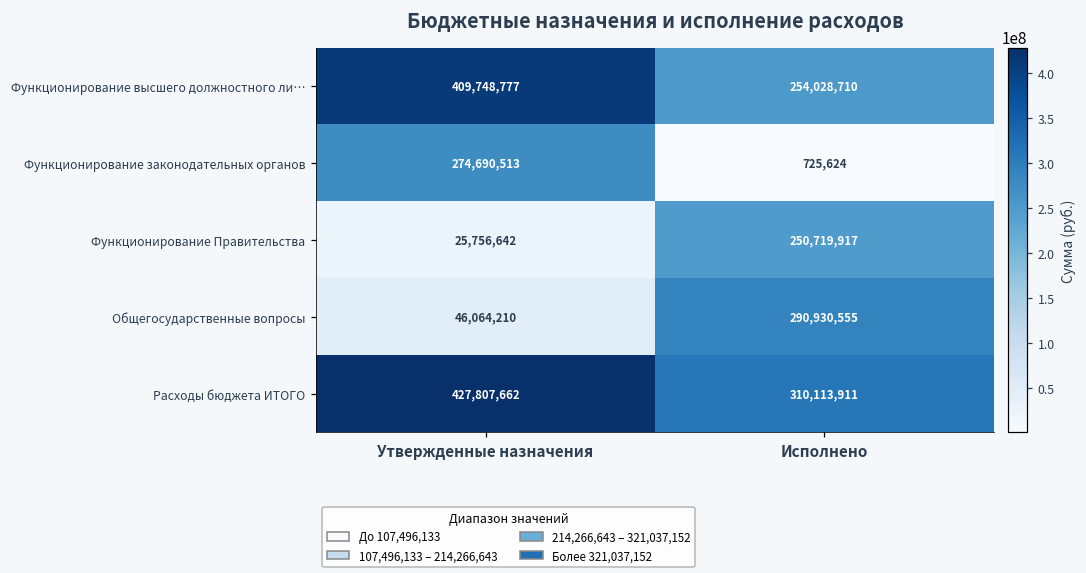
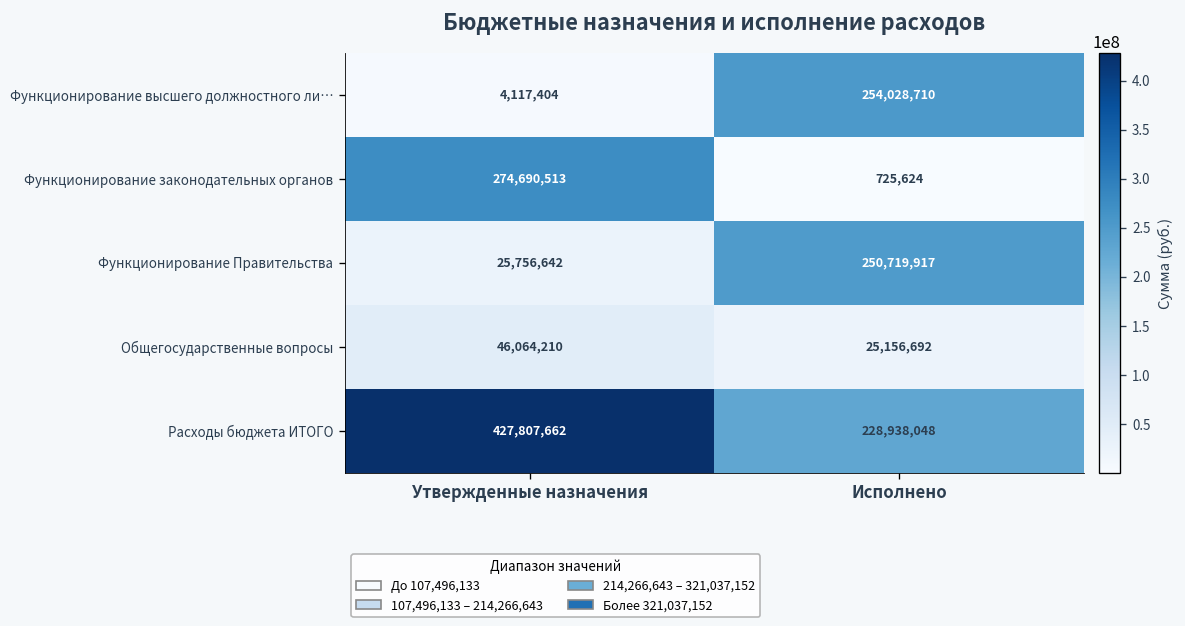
  {
    "Функционирование высшего должностного ли…": {
-     "Утвержденные назначения": "409,748,777",
+     "Утвержденные назначения": "4,117,404",
      "Исполнено": "254,028,710"
    },
    "Функционирование законодательных органов": {
      "Утвержденные назначения": "274,690,513",
      "Исполнено": "725,624"
    },
    "Функционирование Правительства": {
      "Утвержденные назначения": "25,756,642",
      "Исполнено": "250,719,917"
    },
    "Общегосударственные вопросы": {
      "Утвержденные назначения": "46,064,210",
-     "Исполнено": "290,930,555"
+     "Исполнено": "25,156,692"
    },
    "Расходы бюджета ИТОГО": {
      "Утвержденные назначения": "427,807,662",
-     "Исполнено": "310,113,911"
+     "Исполнено": "228,938,048"
    }
  }
